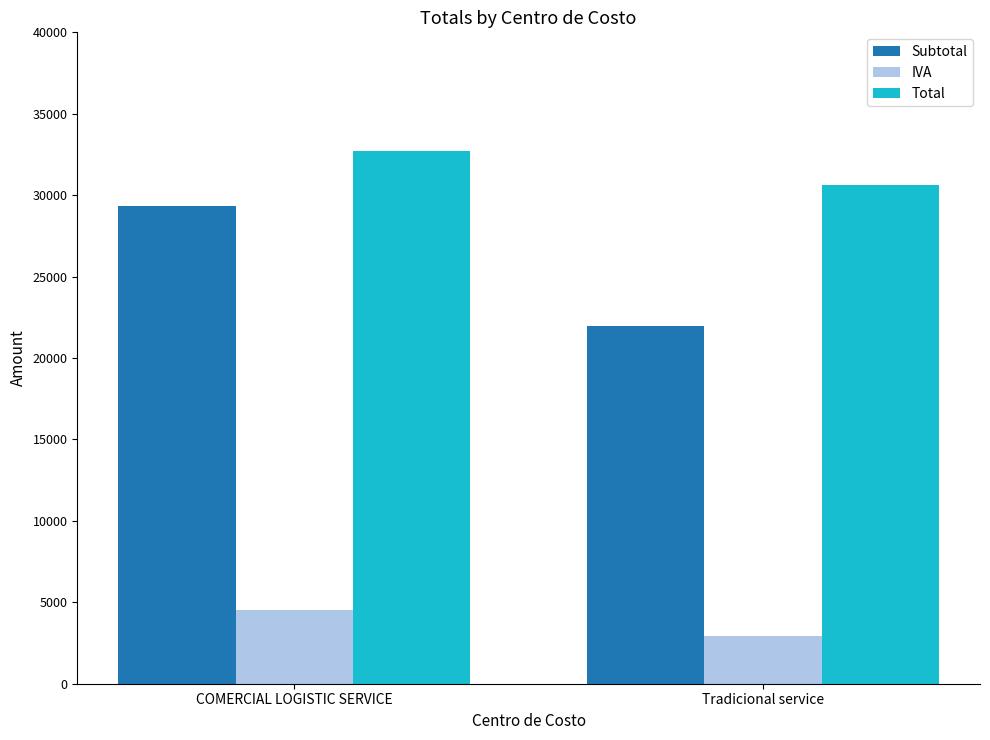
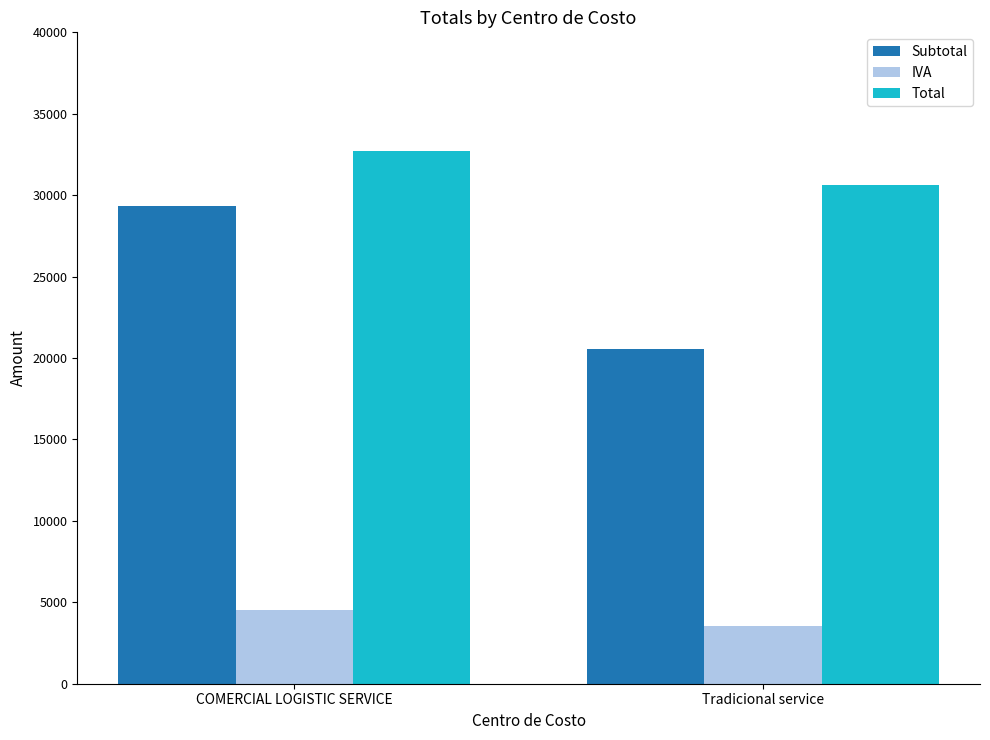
  {
    "Subtotal": {
      "COMERCIAL LOGISTIC SERVICE": 29400,
-     "Tradicional service": 22000
+     "Tradicional service": 20500
    },
    "IVA": {
      "COMERCIAL LOGISTIC SERVICE": 4500,
-     "Tradicional service": 3000
+     "Tradicional service": 3500
    },
    "Total": {
      "COMERCIAL LOGISTIC SERVICE": 32700,
      "Tradicional service": 30600
    }
  }
